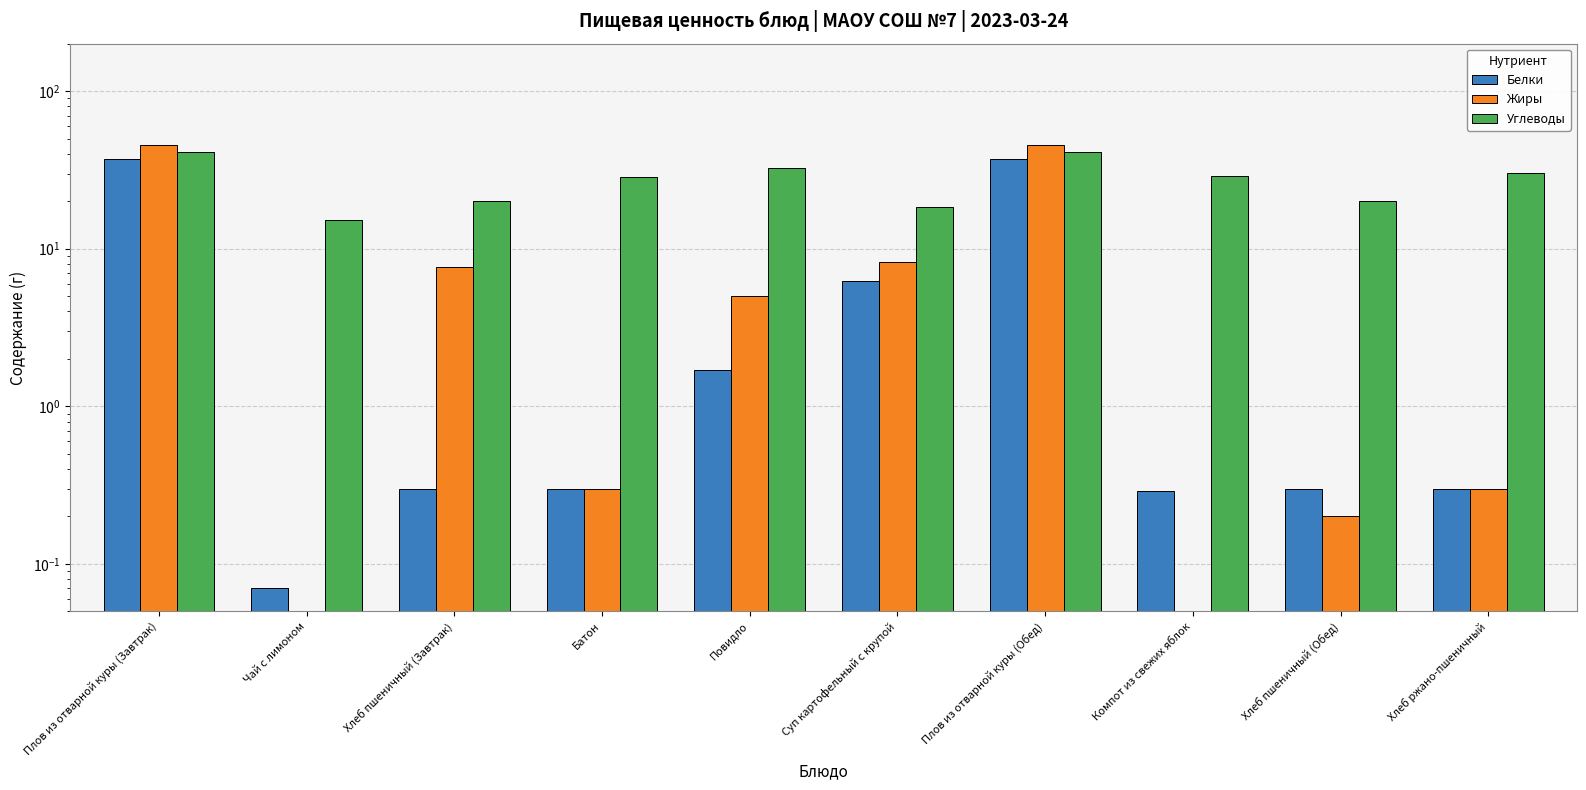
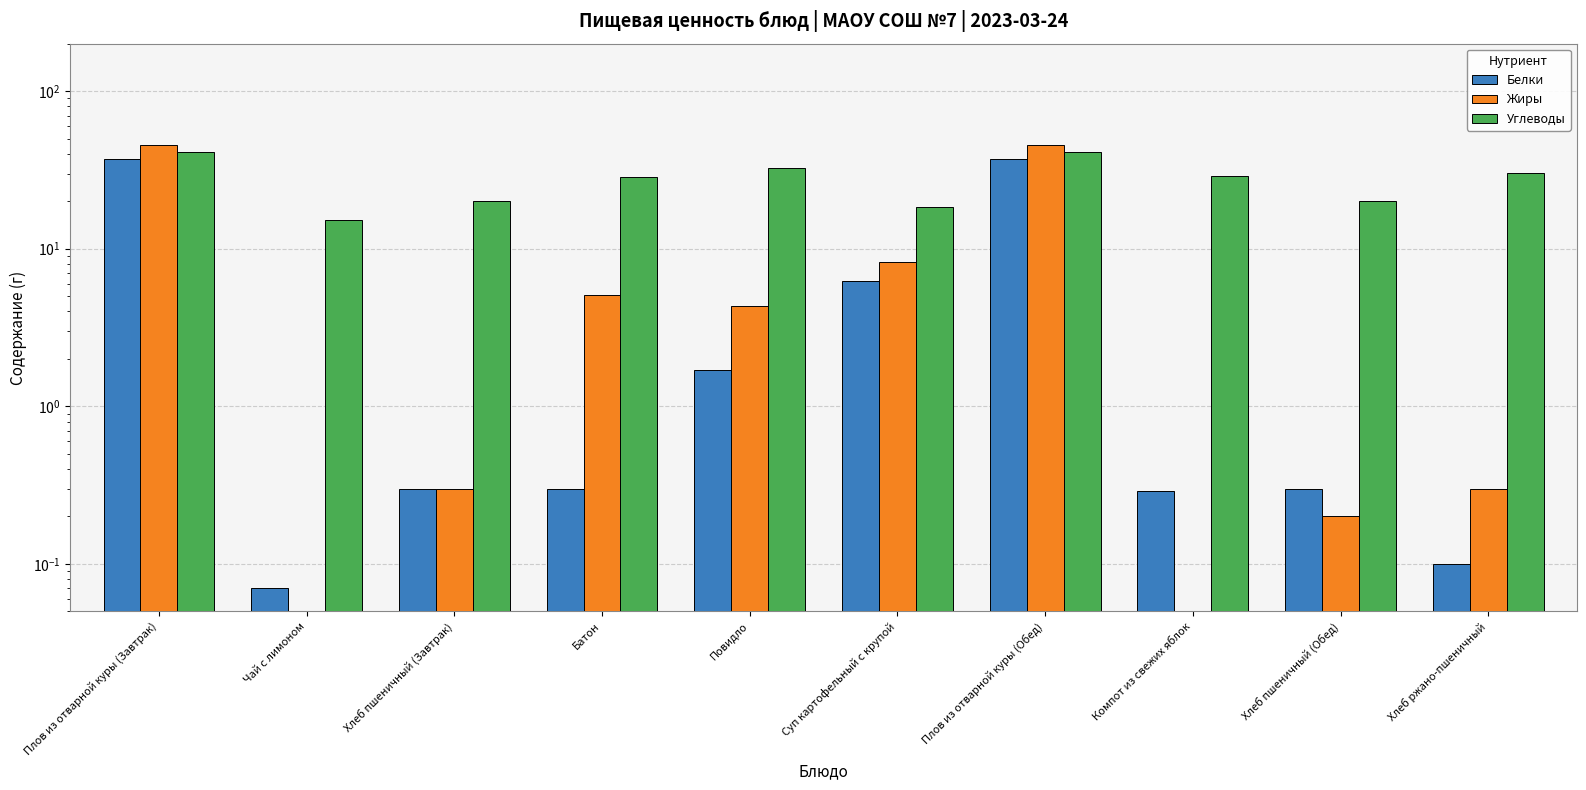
  {
    "Белки": {
      "Плов из отварной куры (Завтрак)": 37,
      "Чай с лимоном": 0.07,
      "Хлеб пшеничный (Завтрак)": 0.3,
      "Батон": 0.3,
      "Повидло": 1.7,
      "Суп картофельный с крупой": 6.2,
      "Плов из отварной куры (Обед)": 37,
      "Компот из свежих яблок": 0.3,
      "Хлеб пшеничный (Обед)": 0.3,
-     "Хлеб ржано-пшеничный": 0.3
+     "Хлеб ржано-пшеничный": 0.1
    },
    "Жиры": {
      "Плов из отварной куры (Завтрак)": 45,
      "Чай с лимоном": 0.050,
-     "Хлеб пшеничный (Завтрак)": 8,
-     "Батон": 0.3,
-     "Повидло": 5.0,
+     "Хлеб пшеничный (Завтрак)": 0.3,
+     "Батон": 5.1,
+     "Повидло": 4.3,
      "Суп картофельный с крупой": 8,
      "Плов из отварной куры (Обед)": 45,
      "Хлеб пшеничный (Обед)": 0.2,
      "Хлеб ржано-пшеничный": 0.3
    },
    "Углеводы": {
      "Плов из отварной куры (Завтрак)": 41,
      "Чай с лимоном": 15,
      "Хлеб пшеничный (Завтрак)": 20,
      "Батон": 28,
      "Повидло": 33,
      "Суп картофельный с крупой": 18,
      "Плов из отварной куры (Обед)": 41,
      "Компот из свежих яблок": 29,
      "Хлеб пшеничный (Обед)": 20,
      "Хлеб ржано-пшеничный": 30
    }
  }
